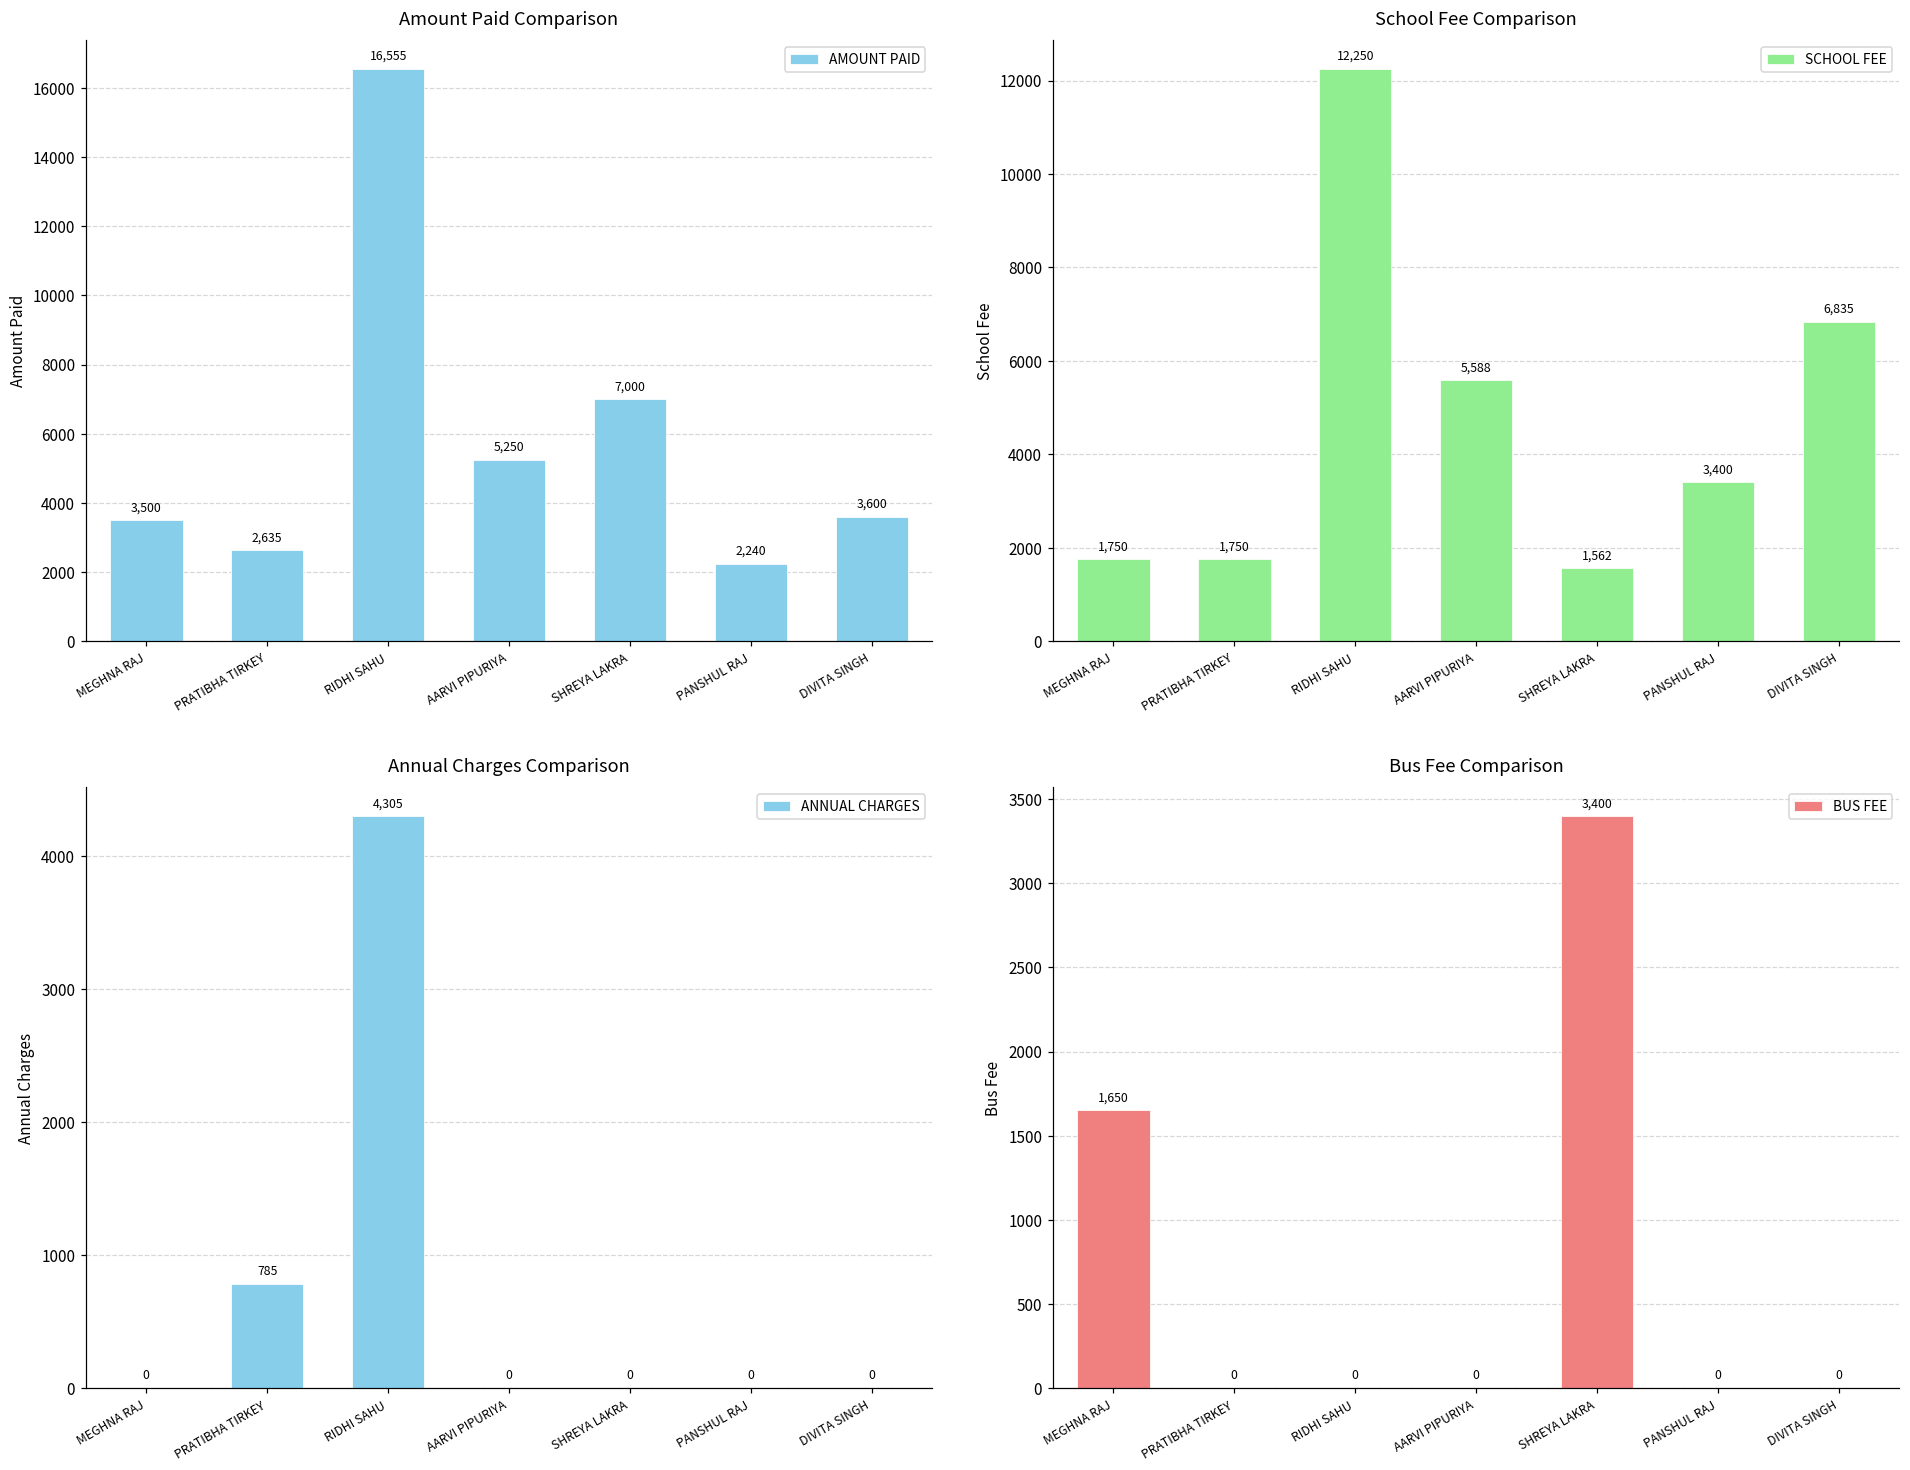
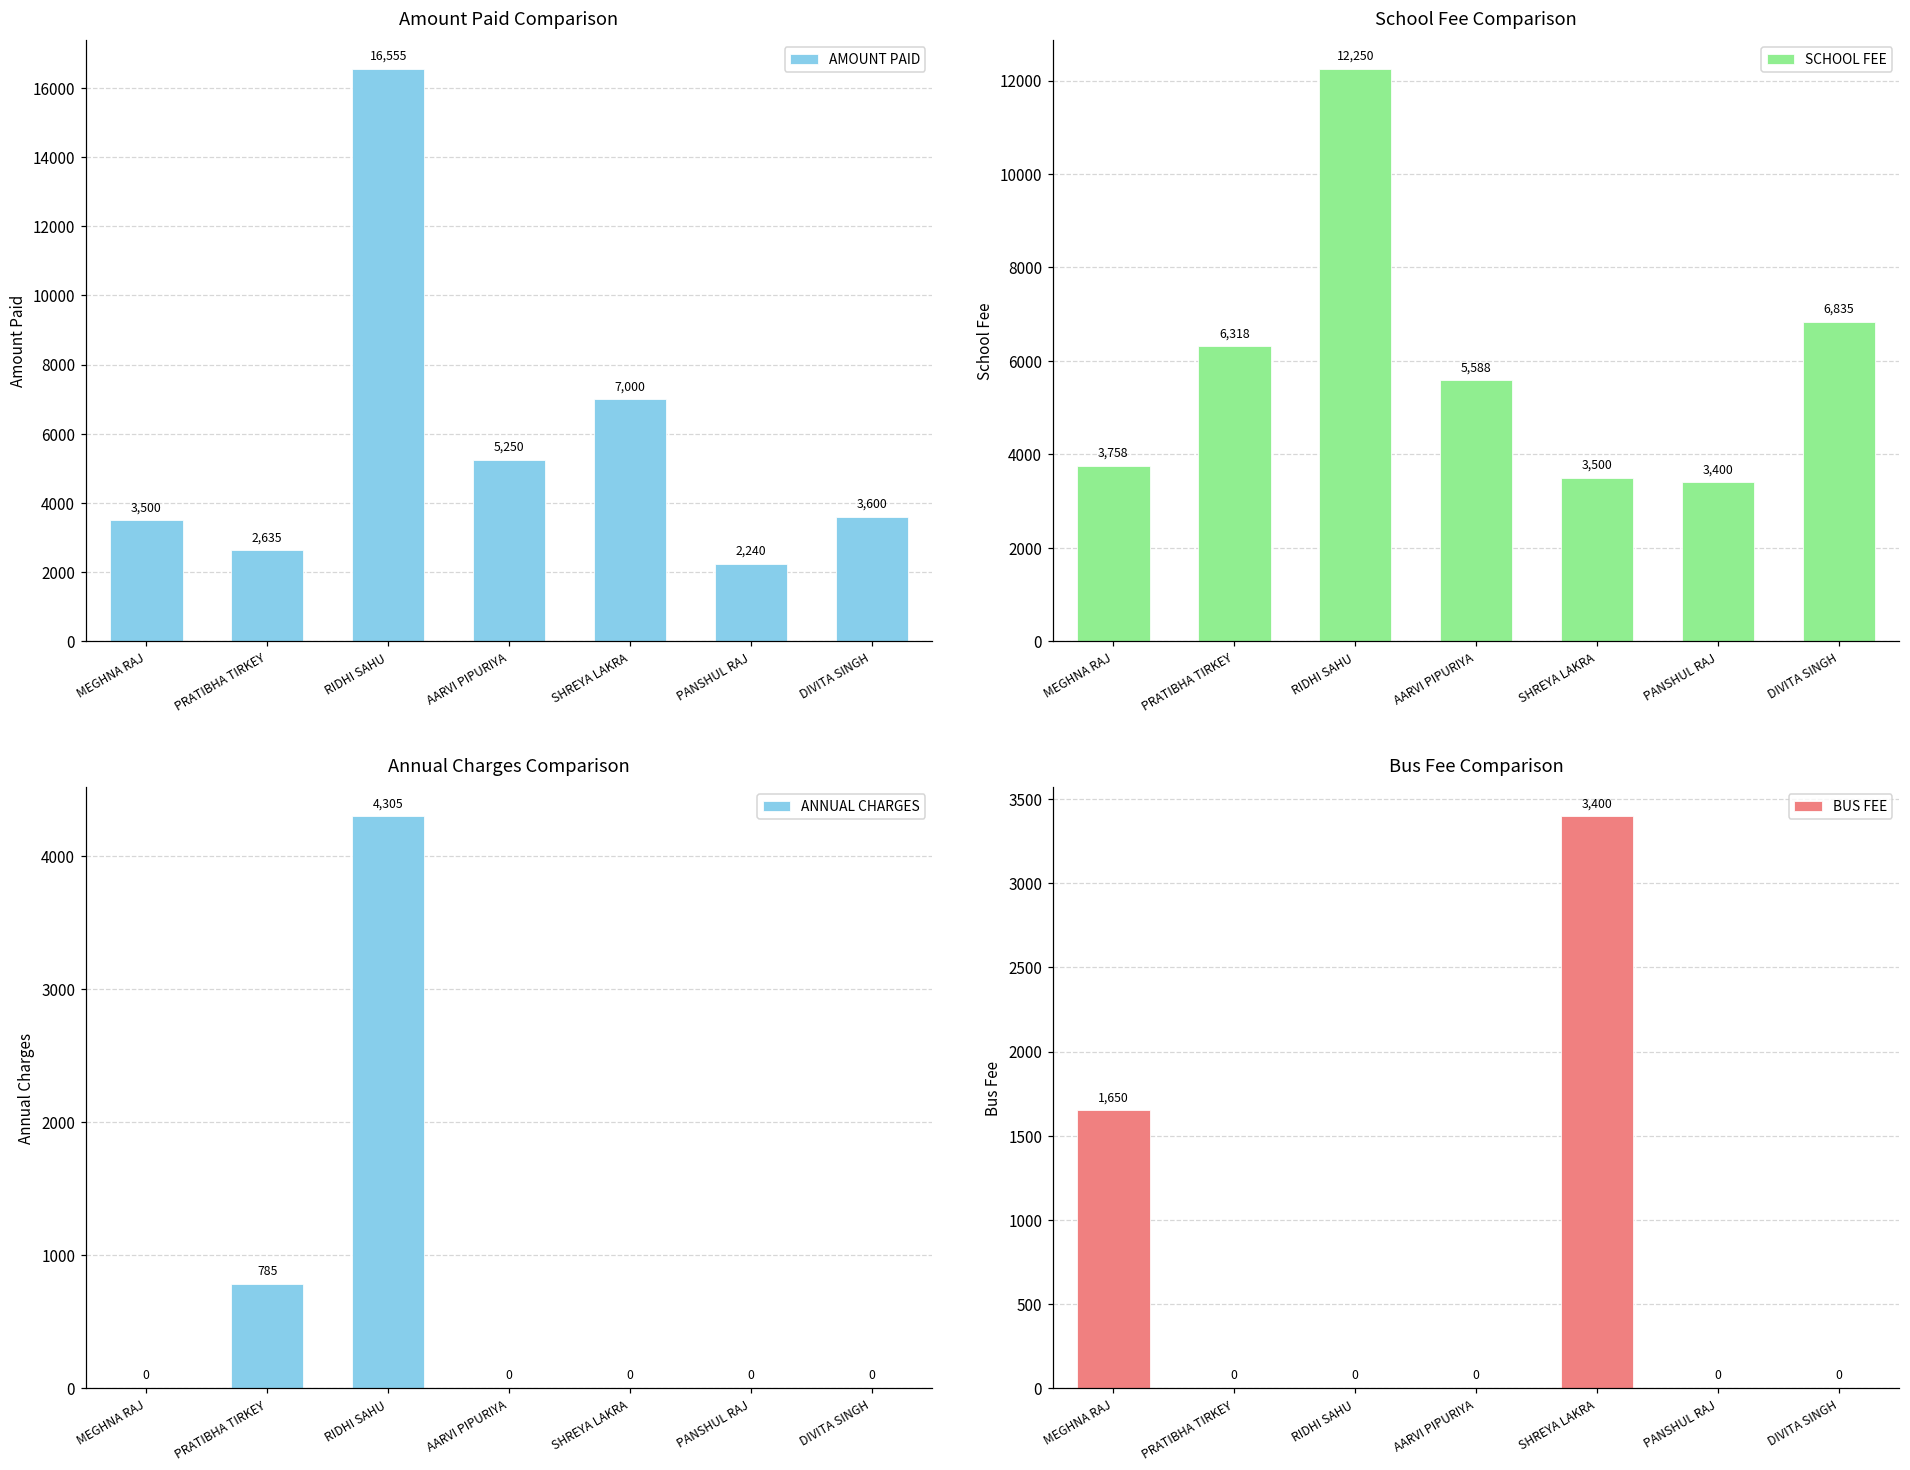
  {
    "Amount Paid Comparison": {
      "MEGHNA RAJ": "3,500",
      "PRATIBHA TIRKEY": "2,635",
      "RIDHI SAHU": "16,555",
      "AARVI PIPURIYA": "5,250",
      "SHREYA LAKRA": "7,000",
      "PANSHUL RAJ": "2,240",
      "DIVITA SINGH": "3,600"
    },
    "School Fee Comparison": {
-     "MEGHNA RAJ": "1,750",
-     "PRATIBHA TIRKEY": "1,750",
+     "MEGHNA RAJ": "3,758",
+     "PRATIBHA TIRKEY": "6,318",
      "RIDHI SAHU": "12,250",
      "AARVI PIPURIYA": "5,588",
-     "SHREYA LAKRA": "1,562",
+     "SHREYA LAKRA": "3,500",
      "PANSHUL RAJ": "3,400",
      "DIVITA SINGH": "6,835"
    },
    "Annual Charges Comparison": {
      "MEGHNA RAJ": "0",
      "PRATIBHA TIRKEY": "785",
      "RIDHI SAHU": "4,305",
      "AARVI PIPURIYA": "0",
      "SHREYA LAKRA": "0",
      "PANSHUL RAJ": "0",
      "DIVITA SINGH": "0"
    },
    "Bus Fee Comparison": {
      "MEGHNA RAJ": "1,650",
      "PRATIBHA TIRKEY": "0",
      "RIDHI SAHU": "0",
      "AARVI PIPURIYA": "0",
      "SHREYA LAKRA": "3,400",
      "PANSHUL RAJ": "0",
      "DIVITA SINGH": "0"
    }
  }
